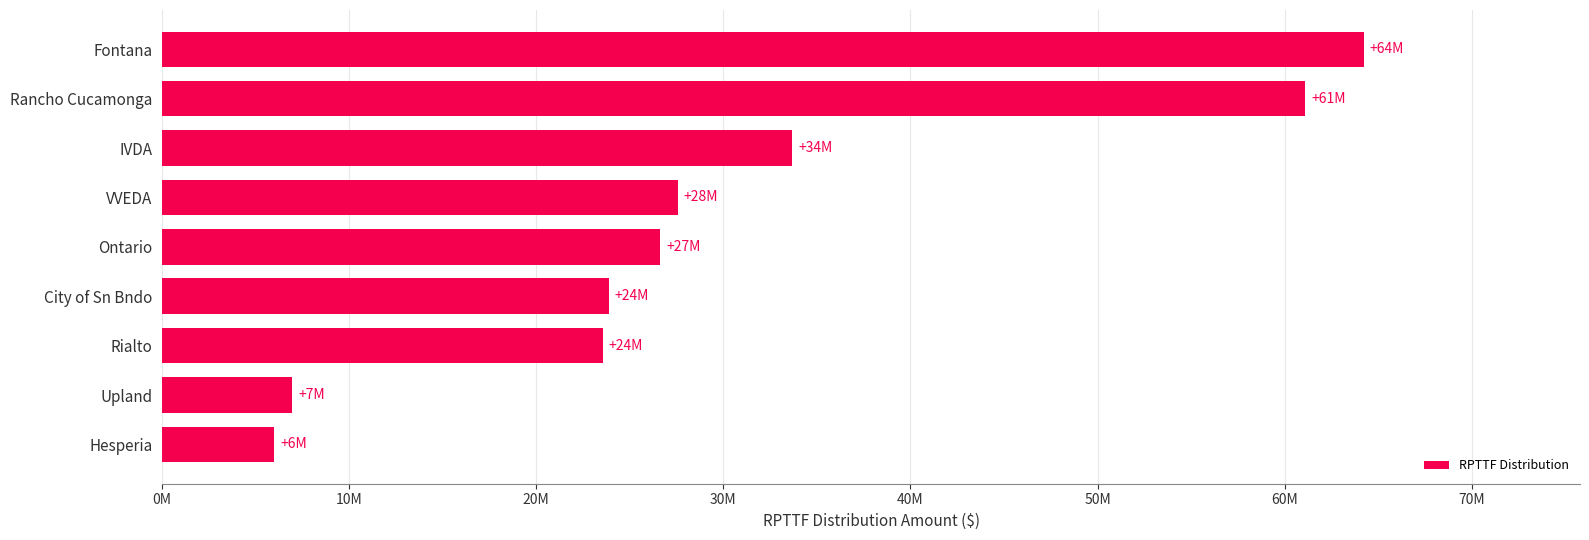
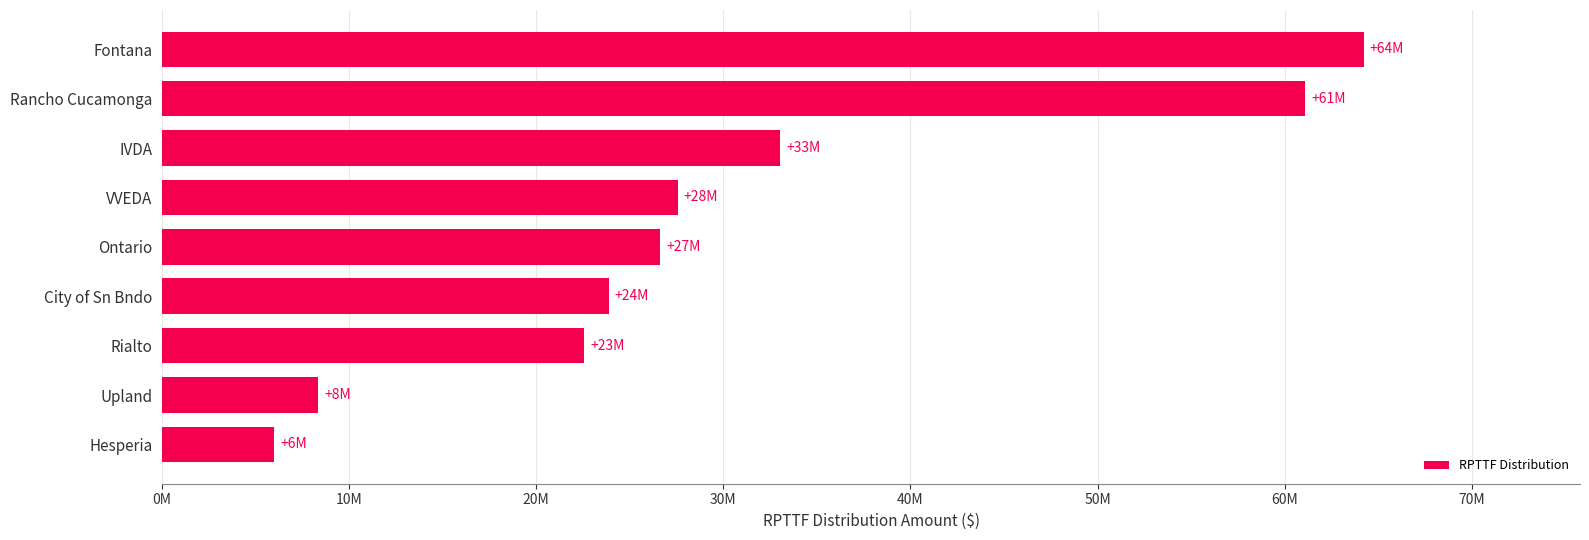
  {
    "Fontana": "+64M",
    "Rancho Cucamonga": "+61M",
-   "IVDA": "+34M",
+   "IVDA": "+33M",
    "VVEDA": "+28M",
    "Ontario": "+27M",
    "City of Sn Bndo": "+24M",
-   "Rialto": "+24M",
-   "Upland": "+7M",
+   "Rialto": "+23M",
+   "Upland": "+8M",
    "Hesperia": "+6M"
  }
